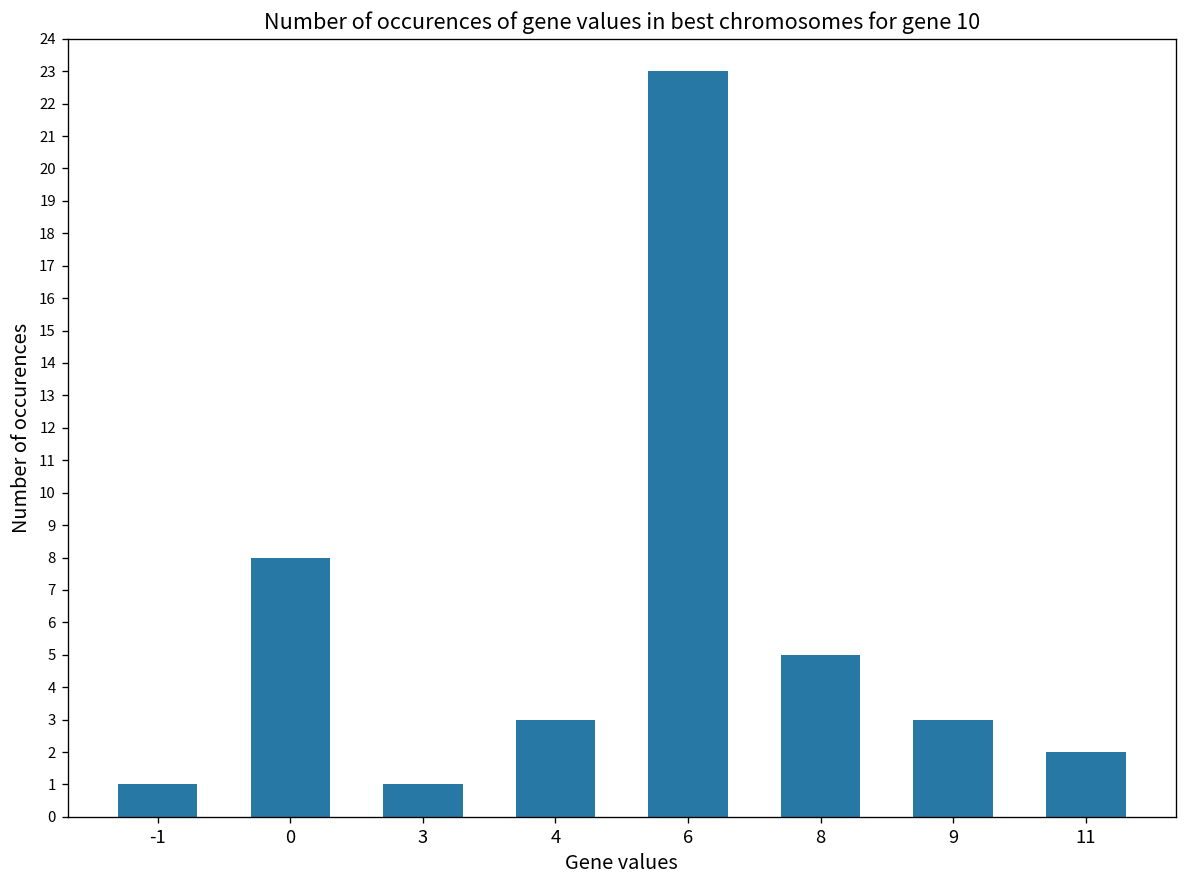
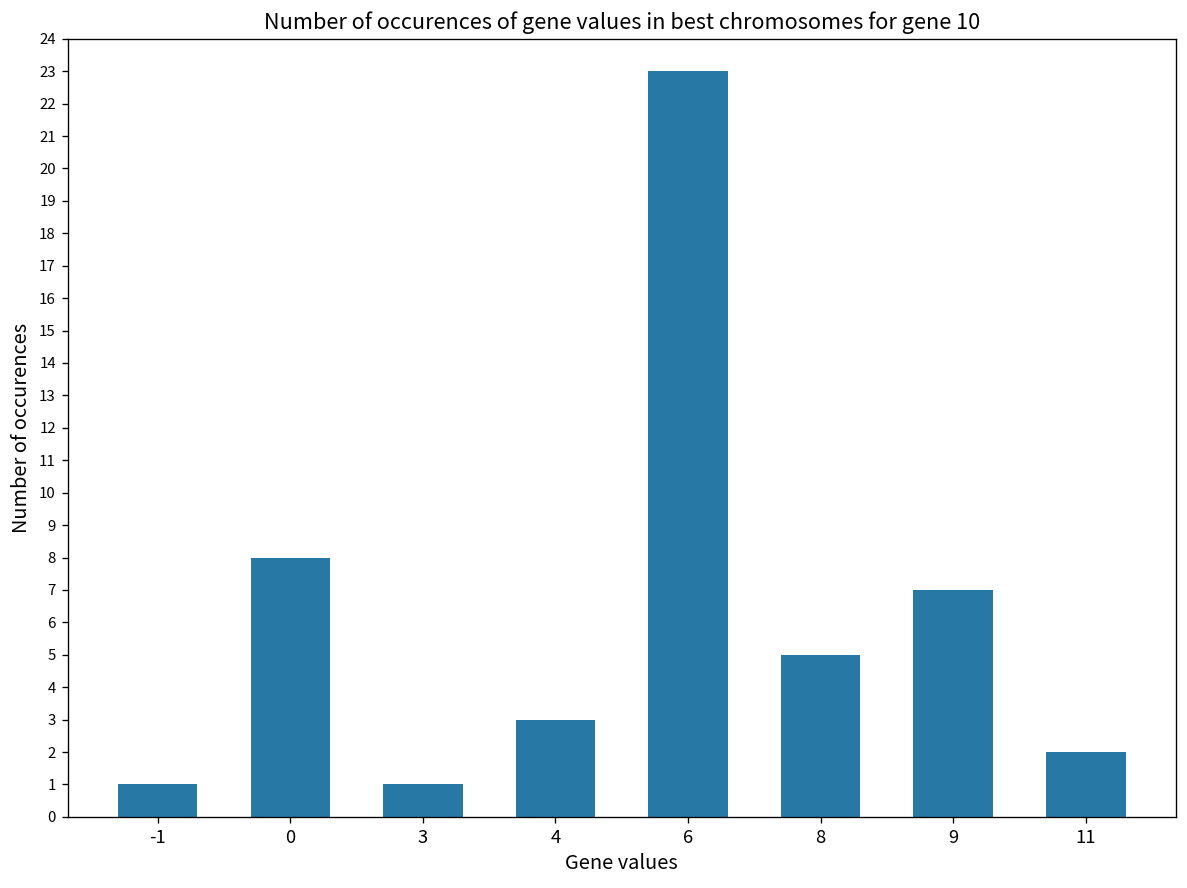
  {
    "-1": 1,
    "0": 8,
    "3": 1,
    "4": 3,
    "6": 23,
    "8": 5,
-   "9": 3,
+   "9": 7,
    "11": 2
  }
